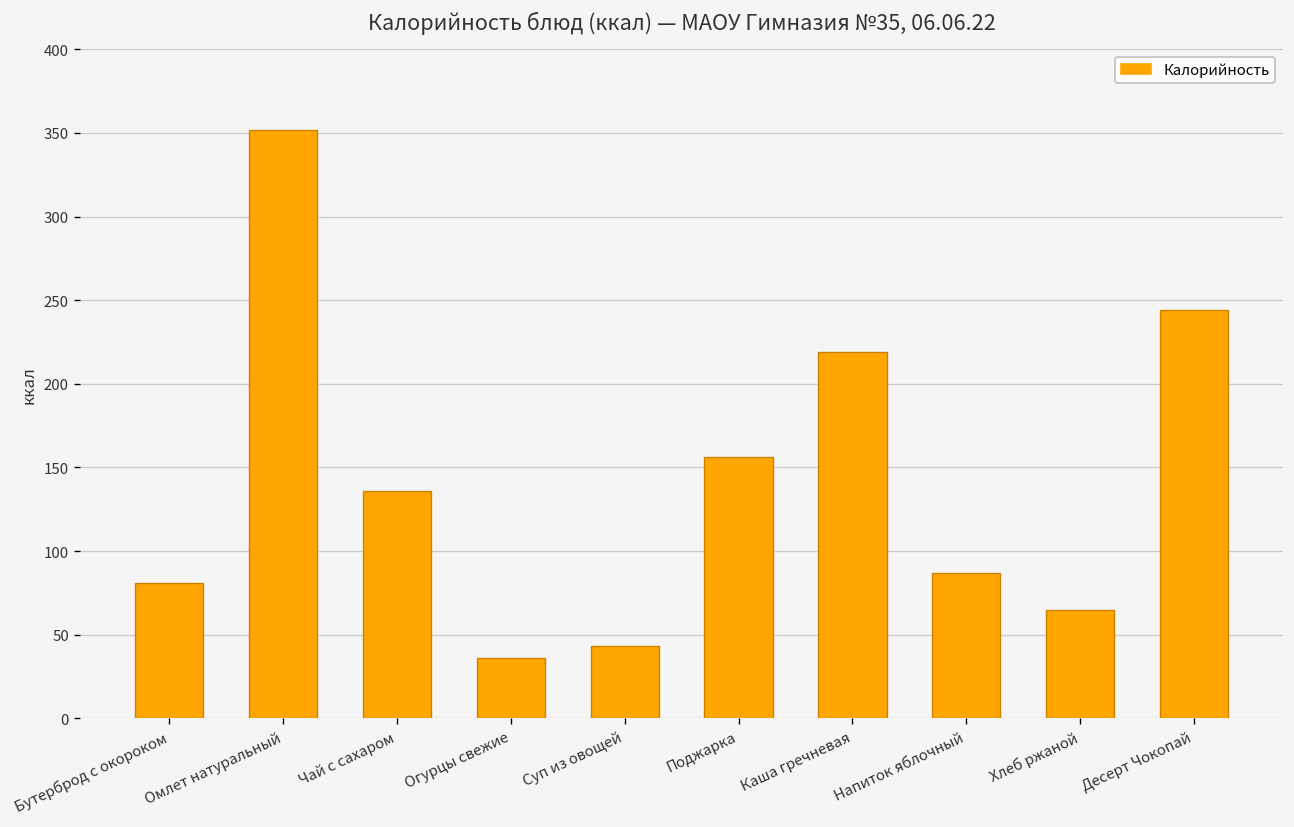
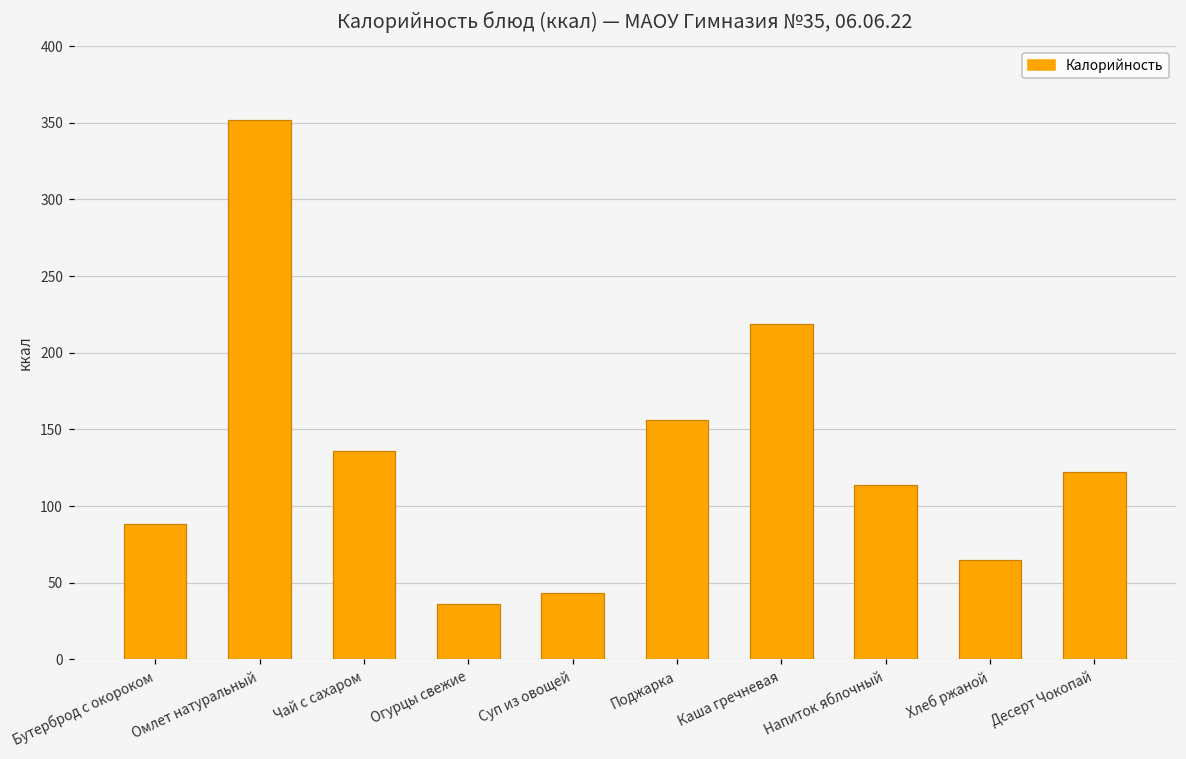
  {
-   "Бутерброд с окороком": 81,
+   "Бутерброд с окороком": 88,
    "Омлет натуральный": 352,
    "Чай с сахаром": 136,
    "Огурцы свежие": 36,
    "Суп из овощей": 43,
    "Поджарка": 156,
    "Каша гречневая": 219,
-   "Напиток яблочный": 87,
+   "Напиток яблочный": 114,
    "Хлеб ржаной": 65,
-   "Десерт Чокопай": 244
+   "Десерт Чокопай": 122
  }
